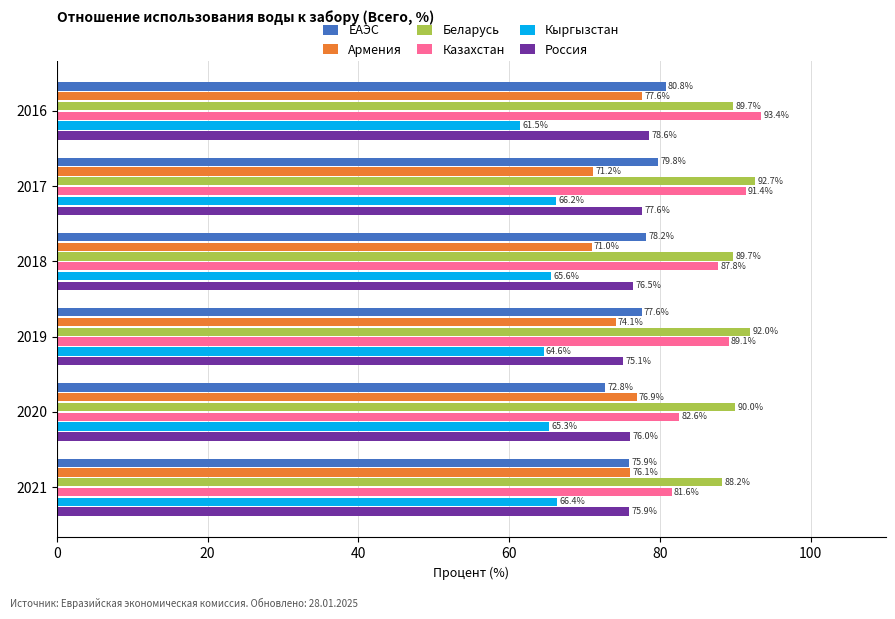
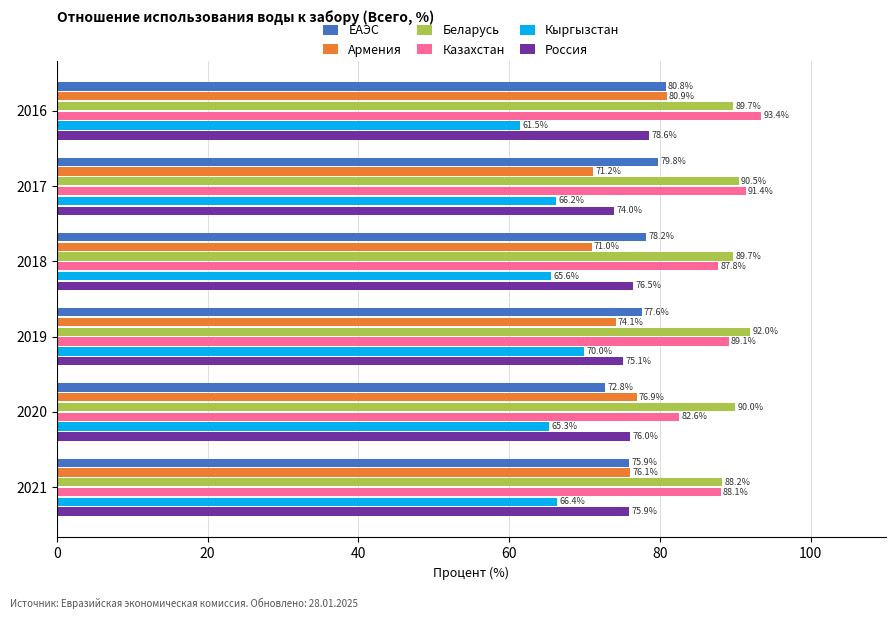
  {
    "ЕАЭС": {
      "2016": "80.8%",
      "2017": "79.8%",
      "2018": "78.2%",
      "2019": "77.6%",
      "2020": "72.8%",
      "2021": "75.9%"
    },
    "Армения": {
-     "2016": "77.6%",
+     "2016": "80.9%",
      "2017": "71.2%",
      "2018": "71.0%",
      "2019": "74.1%",
      "2020": "76.9%",
      "2021": "76.1%"
    },
    "Беларусь": {
      "2016": "89.7%",
-     "2017": "92.7%",
+     "2017": "90.5%",
      "2018": "89.7%",
      "2019": "92.0%",
      "2020": "90.0%",
      "2021": "88.2%"
    },
    "Казахстан": {
      "2016": "93.4%",
      "2017": "91.4%",
      "2018": "87.8%",
      "2019": "89.1%",
      "2020": "82.6%",
-     "2021": "81.6%"
+     "2021": "88.1%"
    },
    "Кыргызстан": {
      "2016": "61.5%",
      "2017": "66.2%",
      "2018": "65.6%",
-     "2019": "64.6%",
+     "2019": "70.0%",
      "2020": "65.3%",
      "2021": "66.4%"
    },
    "Россия": {
      "2016": "78.6%",
-     "2017": "77.6%",
+     "2017": "74.0%",
      "2018": "76.5%",
      "2019": "75.1%",
      "2020": "76.0%",
      "2021": "75.9%"
    }
  }
